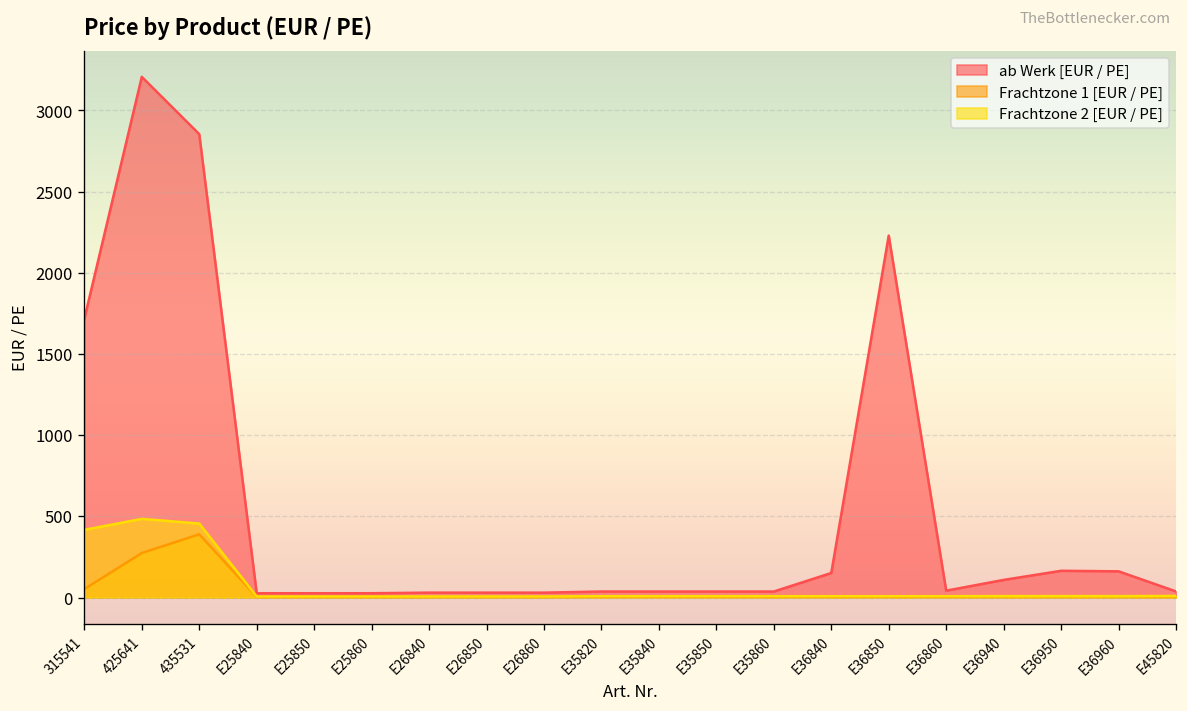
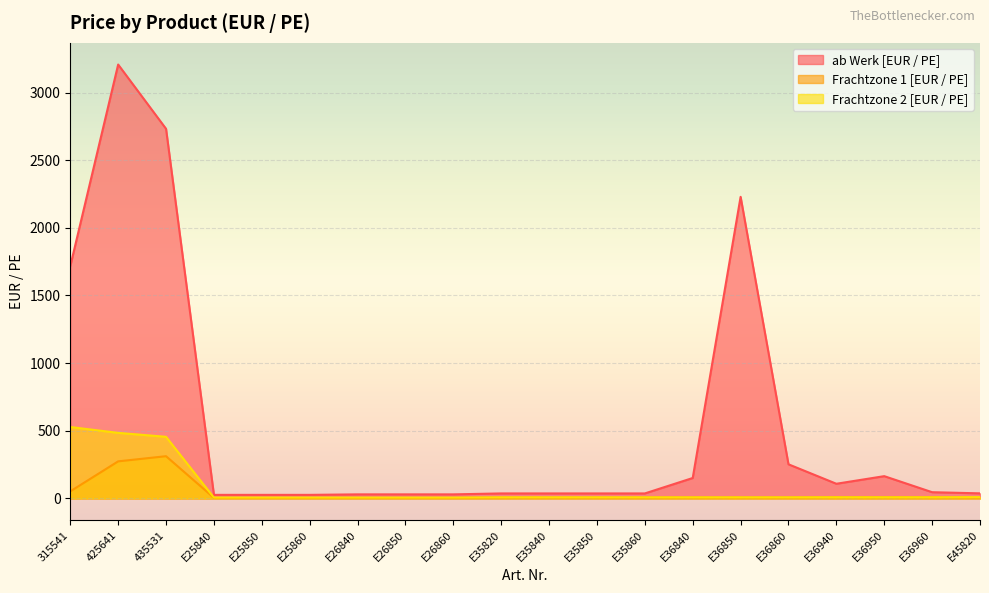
  {
    "ab Werk [EUR / PE]": {
      "315541": 1720,
      "425641": 3210,
-     "435531": 2850,
+     "435531": 2730,
      "E25840": 30,
      "E25850": 30,
      "E25860": 30,
      "E26840": 30,
      "E26850": 30,
      "E26860": 30,
      "E35820": 40,
      "E35840": 40,
      "E35850": 40,
      "E35860": 40,
      "E36840": 150,
      "E36850": 2230,
-     "E36860": 40,
+     "E36860": 250,
      "E36940": 110,
      "E36950": 160,
-     "E36960": 160,
+     "E36960": 50,
      "E45820": 40
    },
    "Frachtzone 1 [EUR / PE]": {
      "315541": 50,
      "425641": 270,
-     "435531": 390
+     "435531": 310
    },
    "Frachtzone 2 [EUR / PE]": {
-     "315541": 420,
+     "315541": 530,
      "425641": 480,
      "435531": 460
    }
  }
